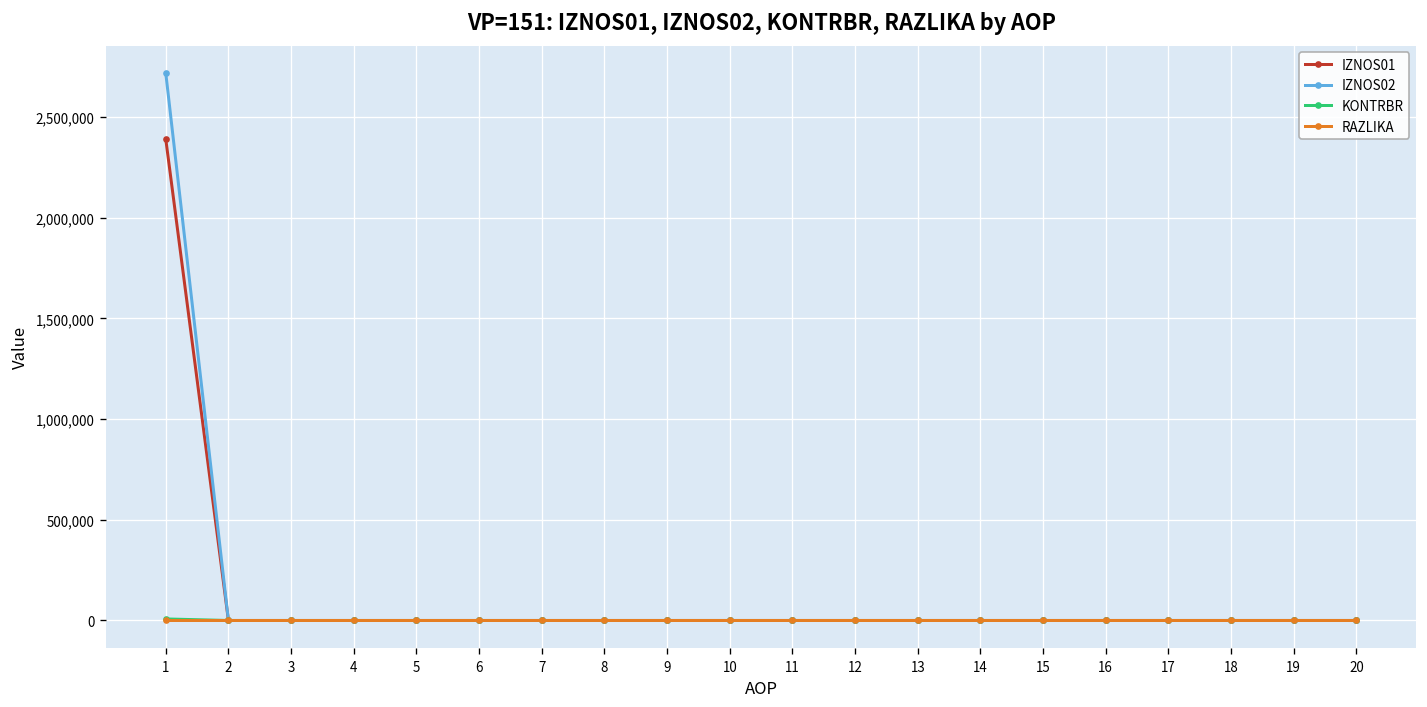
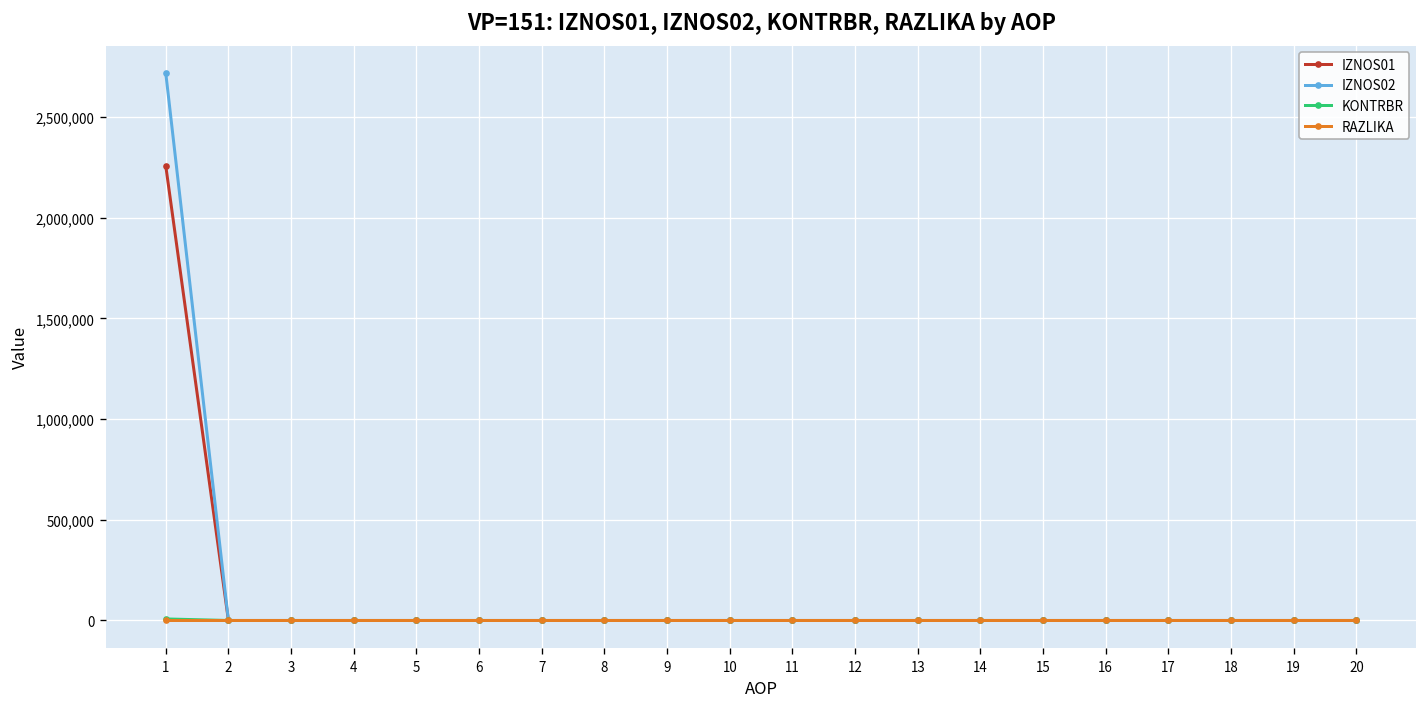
  {
    "IZNOS01": {
-     "1": "2,390,000"
+     "1": "2,260,000"
    },
    "IZNOS02": {
      "1": "2,720,000"
    }
  }
